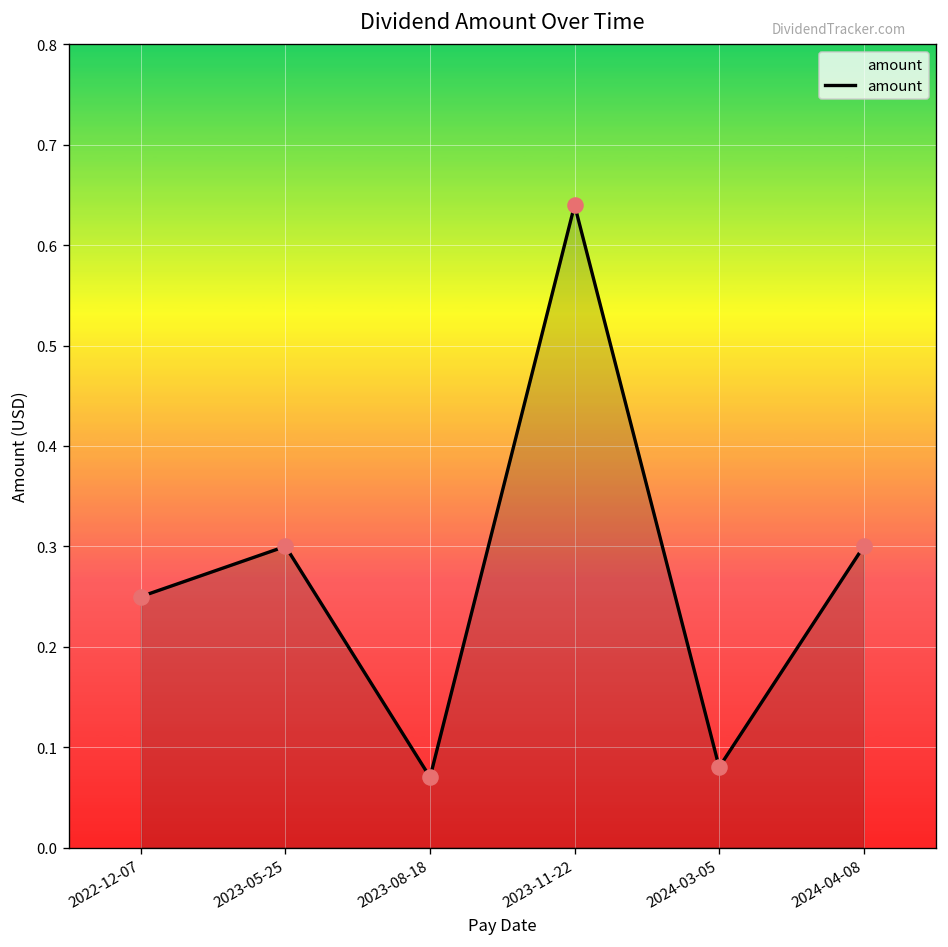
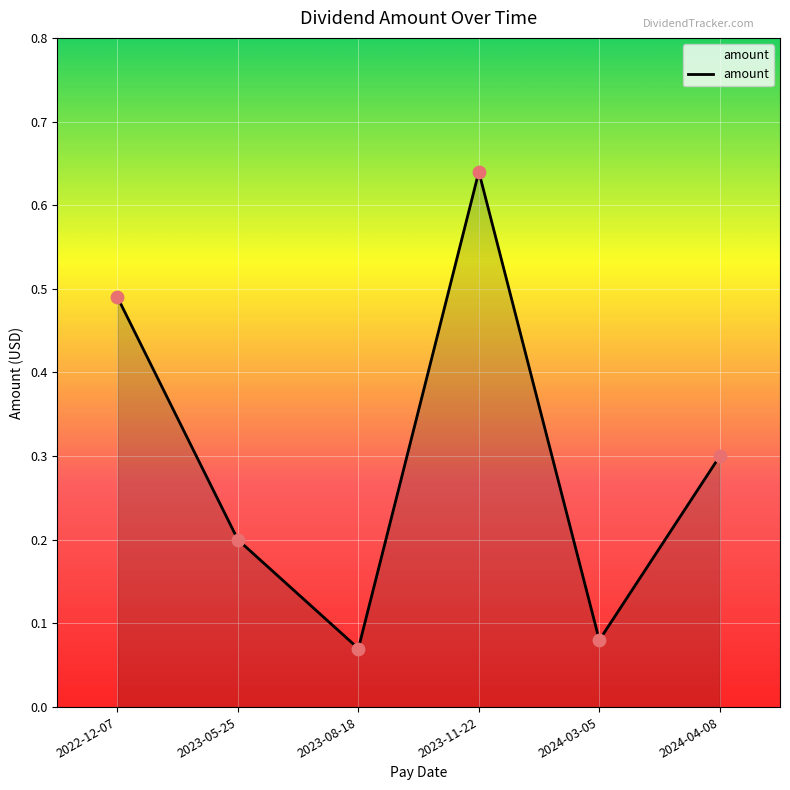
  {
-   "2022-12-07": 0.25,
-   "2023-05-25": 0.3,
+   "2022-12-07": 0.49,
+   "2023-05-25": 0.2,
    "2023-08-18": 0.07,
    "2023-11-22": 0.64,
    "2024-03-05": 0.08,
    "2024-04-08": 0.30
  }
